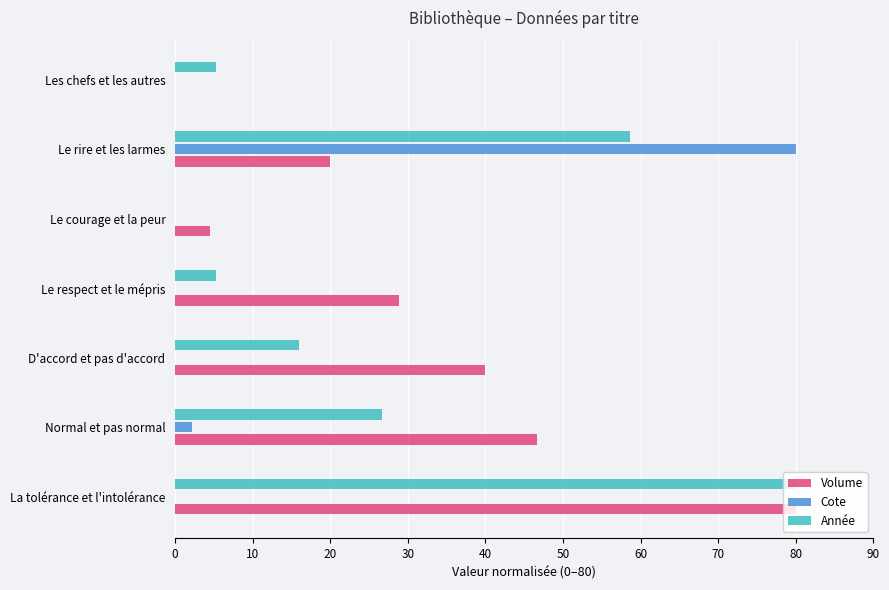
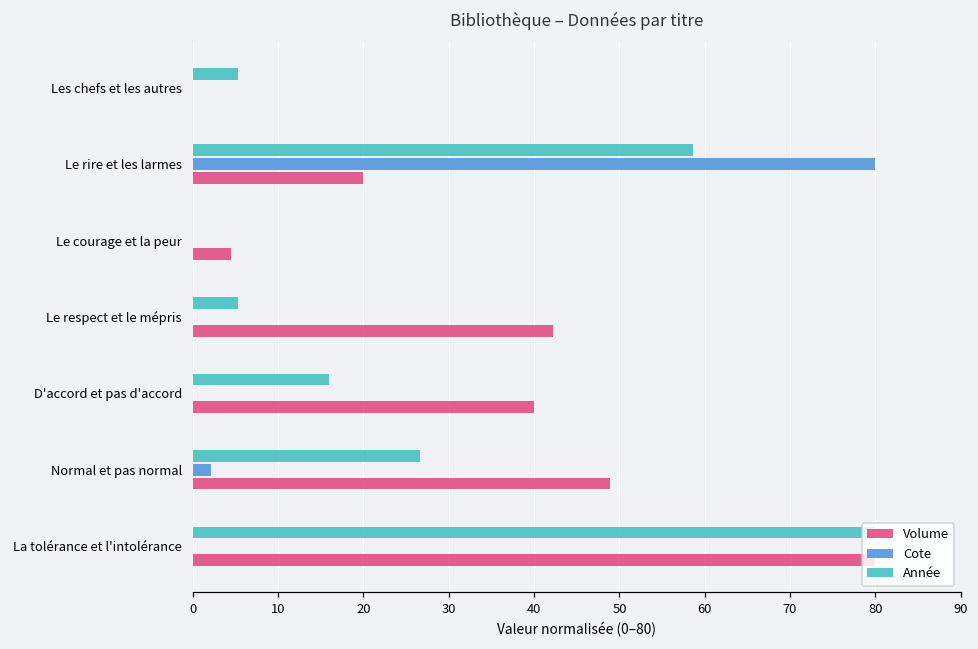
  {
    "Volume": {
      "Les chefs et les autres": 0,
      "Le rire et les larmes": 20,
      "Le courage et la peur": 4,
-     "Le respect et le mépris": 29,
+     "Le respect et le mépris": 42,
      "D'accord et pas d'accord": 40,
-     "Normal et pas normal": 47
+     "Normal et pas normal": 49
    }
  }
